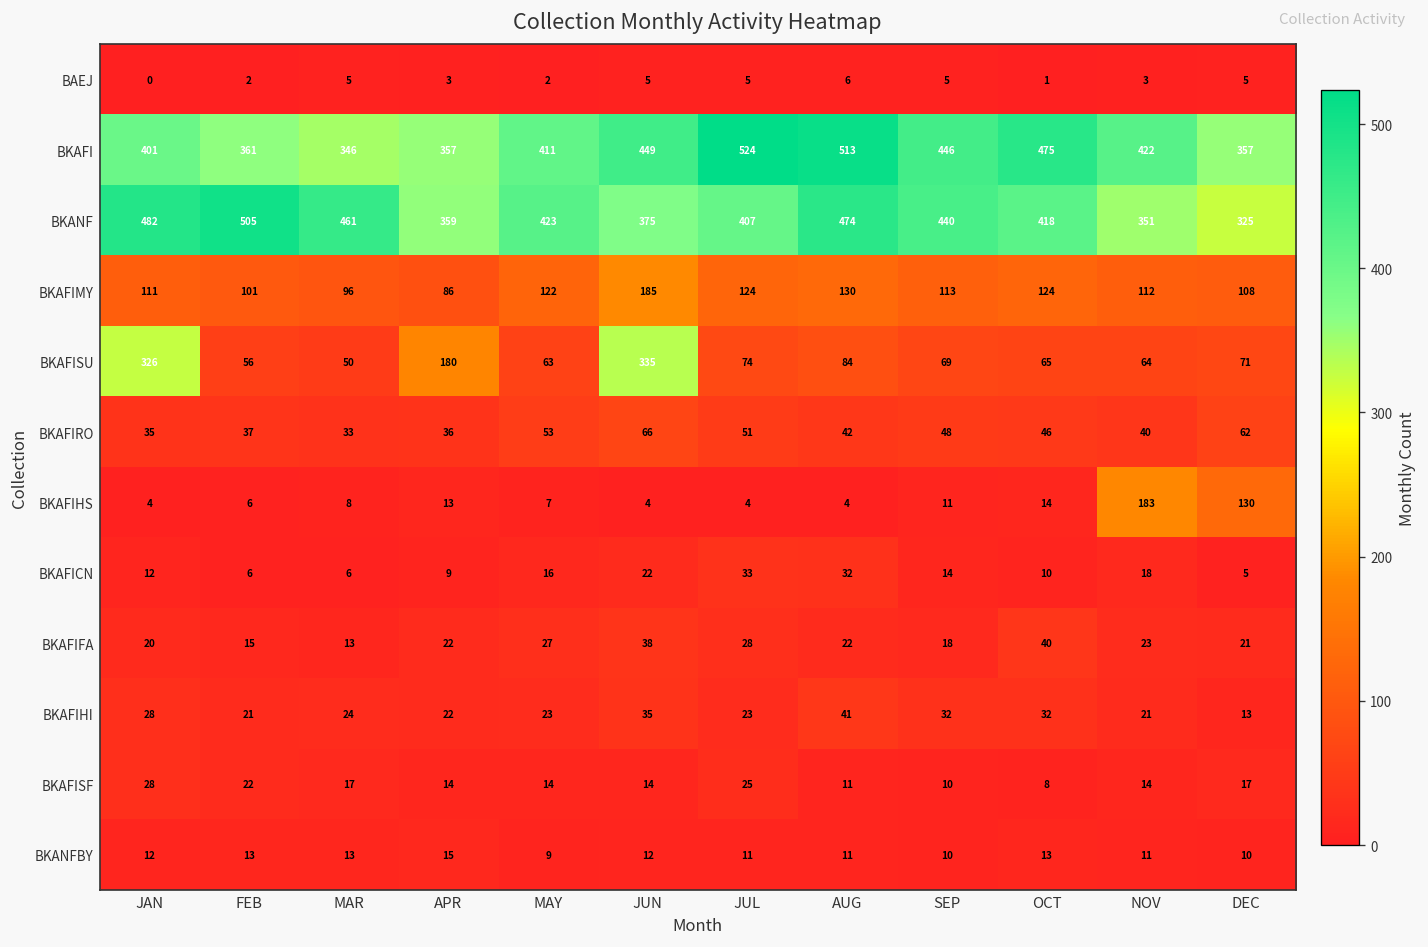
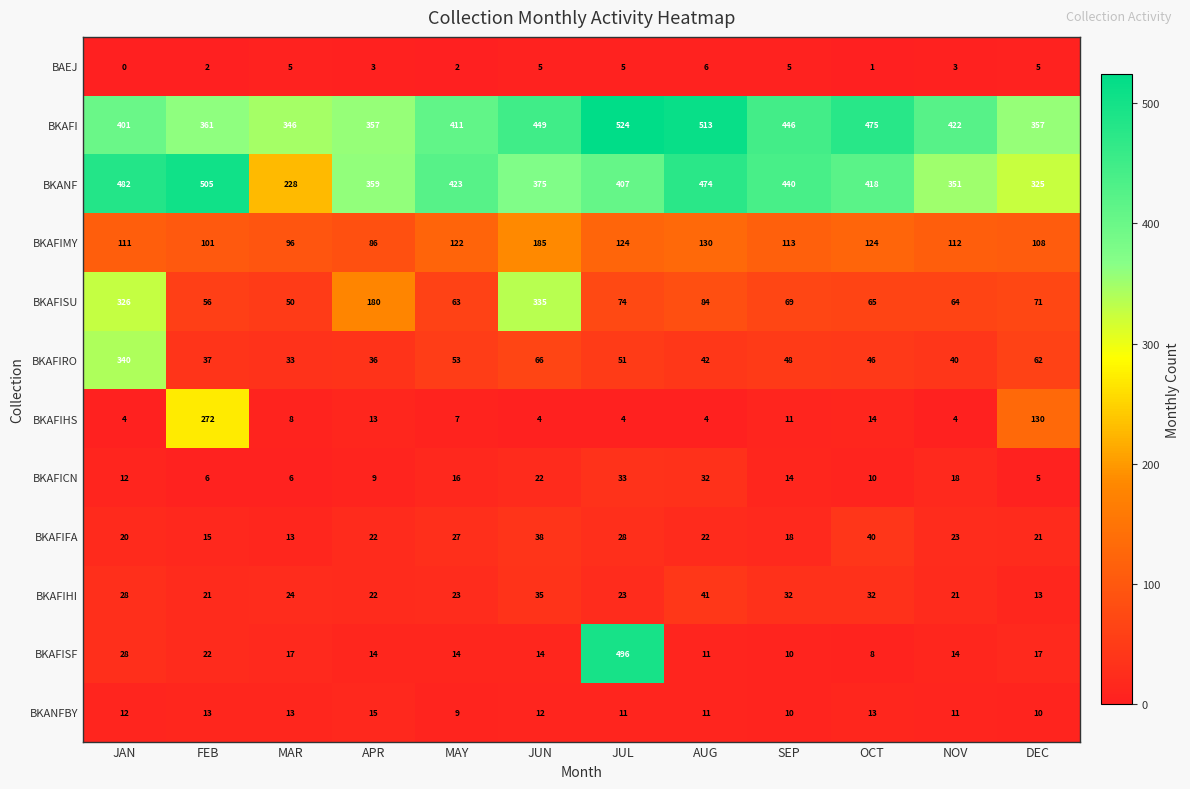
  {
    "BAEJ": {
      "JAN": 0,
      "FEB": 2,
      "MAR": 5,
      "APR": 3,
      "MAY": 2,
      "JUN": 5,
      "JUL": 5,
      "AUG": 6,
      "SEP": 5,
      "OCT": 1,
      "NOV": 3,
      "DEC": 5
    },
    "BKAFI": {
      "JAN": 401,
      "FEB": 361,
      "MAR": 346,
      "APR": 357,
      "MAY": 411,
      "JUN": 449,
      "JUL": 524,
      "AUG": 513,
      "SEP": 446,
      "OCT": 475,
      "NOV": 422,
      "DEC": 357
    },
    "BKANF": {
      "JAN": 482,
      "FEB": 505,
-     "MAR": 461,
+     "MAR": 228,
      "APR": 359,
      "MAY": 423,
      "JUN": 375,
      "JUL": 407,
      "AUG": 474,
      "SEP": 440,
      "OCT": 418,
      "NOV": 351,
      "DEC": 325
    },
    "BKAFIMY": {
      "JAN": 111,
      "FEB": 101,
      "MAR": 96,
      "APR": 86,
      "MAY": 122,
      "JUN": 185,
      "JUL": 124,
      "AUG": 130,
      "SEP": 113,
      "OCT": 124,
      "NOV": 112,
      "DEC": 108
    },
    "BKAFISU": {
      "JAN": 326,
      "FEB": 56,
      "MAR": 50,
      "APR": 180,
      "MAY": 63,
      "JUN": 335,
      "JUL": 74,
      "AUG": 84,
      "SEP": 69,
      "OCT": 65,
      "NOV": 64,
      "DEC": 71
    },
    "BKAFIRO": {
-     "JAN": 35,
+     "JAN": 340,
      "FEB": 37,
      "MAR": 33,
      "APR": 36,
      "MAY": 53,
      "JUN": 66,
      "JUL": 51,
      "AUG": 42,
      "SEP": 48,
      "OCT": 46,
      "NOV": 40,
      "DEC": 62
    },
    "BKAFIHS": {
      "JAN": 4,
-     "FEB": 6,
+     "FEB": 272,
      "MAR": 8,
      "APR": 13,
      "MAY": 7,
      "JUN": 4,
      "JUL": 4,
      "AUG": 4,
      "SEP": 11,
      "OCT": 14,
-     "NOV": 183,
+     "NOV": 4,
      "DEC": 130
    },
    "BKAFICN": {
      "JAN": 12,
      "FEB": 6,
      "MAR": 6,
      "APR": 9,
      "MAY": 16,
      "JUN": 22,
      "JUL": 33,
      "AUG": 32,
      "SEP": 14,
      "OCT": 10,
      "NOV": 18,
      "DEC": 5
    },
    "BKAFIFA": {
      "JAN": 20,
      "FEB": 15,
      "MAR": 13,
      "APR": 22,
      "MAY": 27,
      "JUN": 38,
      "JUL": 28,
      "AUG": 22,
      "SEP": 18,
      "OCT": 40,
      "NOV": 23,
      "DEC": 21
    },
    "BKAFIHI": {
      "JAN": 28,
      "FEB": 21,
      "MAR": 24,
      "APR": 22,
      "MAY": 23,
      "JUN": 35,
      "JUL": 23,
      "AUG": 41,
      "SEP": 32,
      "OCT": 32,
      "NOV": 21,
      "DEC": 13
    },
    "BKAFISF": {
      "JAN": 28,
      "FEB": 22,
      "MAR": 17,
      "APR": 14,
      "MAY": 14,
      "JUN": 14,
-     "JUL": 25,
+     "JUL": 496,
      "AUG": 11,
      "SEP": 10,
      "OCT": 8,
      "NOV": 14,
      "DEC": 17
    },
    "BKANFBY": {
      "JAN": 12,
      "FEB": 13,
      "MAR": 13,
      "APR": 15,
      "MAY": 9,
      "JUN": 12,
      "JUL": 11,
      "AUG": 11,
      "SEP": 10,
      "OCT": 13,
      "NOV": 11,
      "DEC": 10
    }
  }
